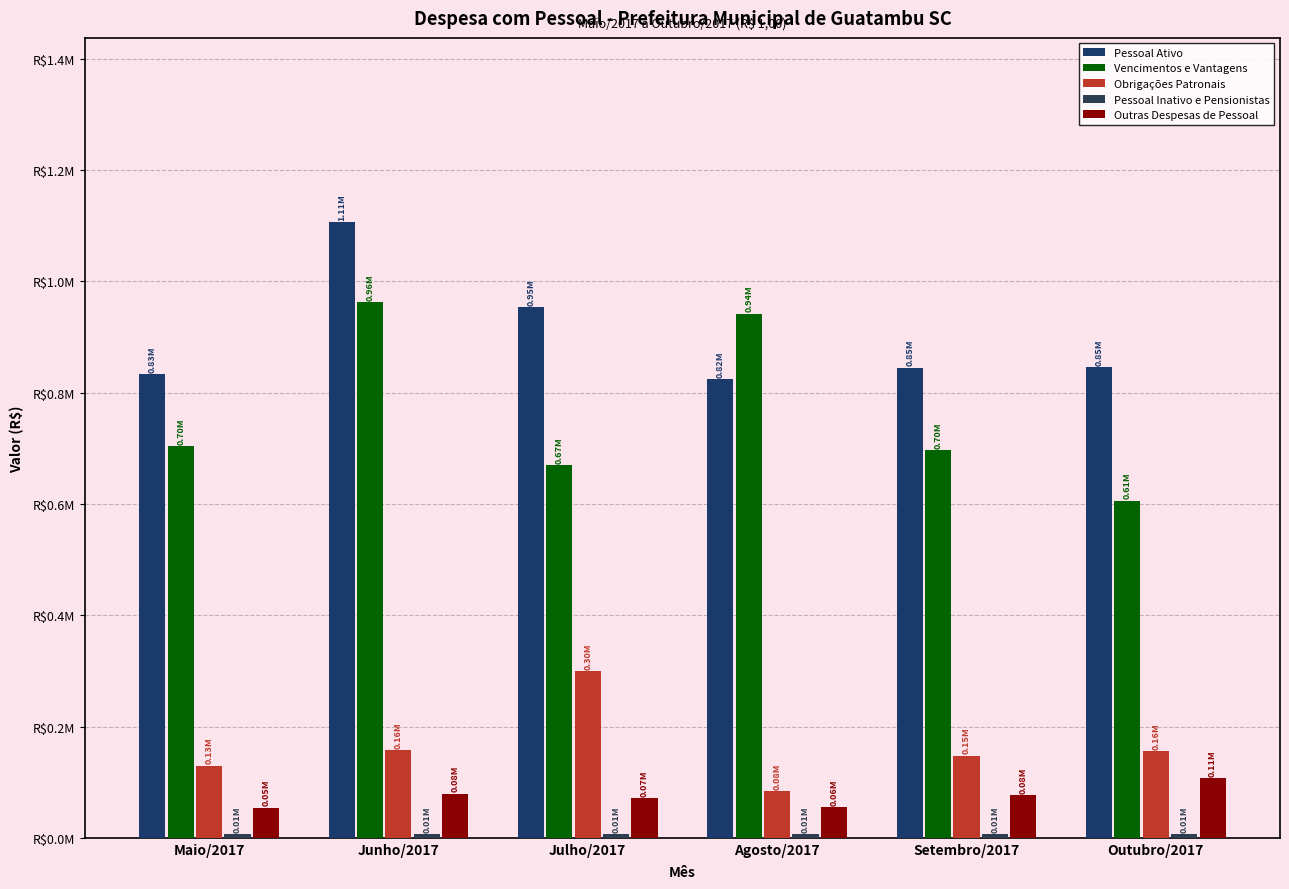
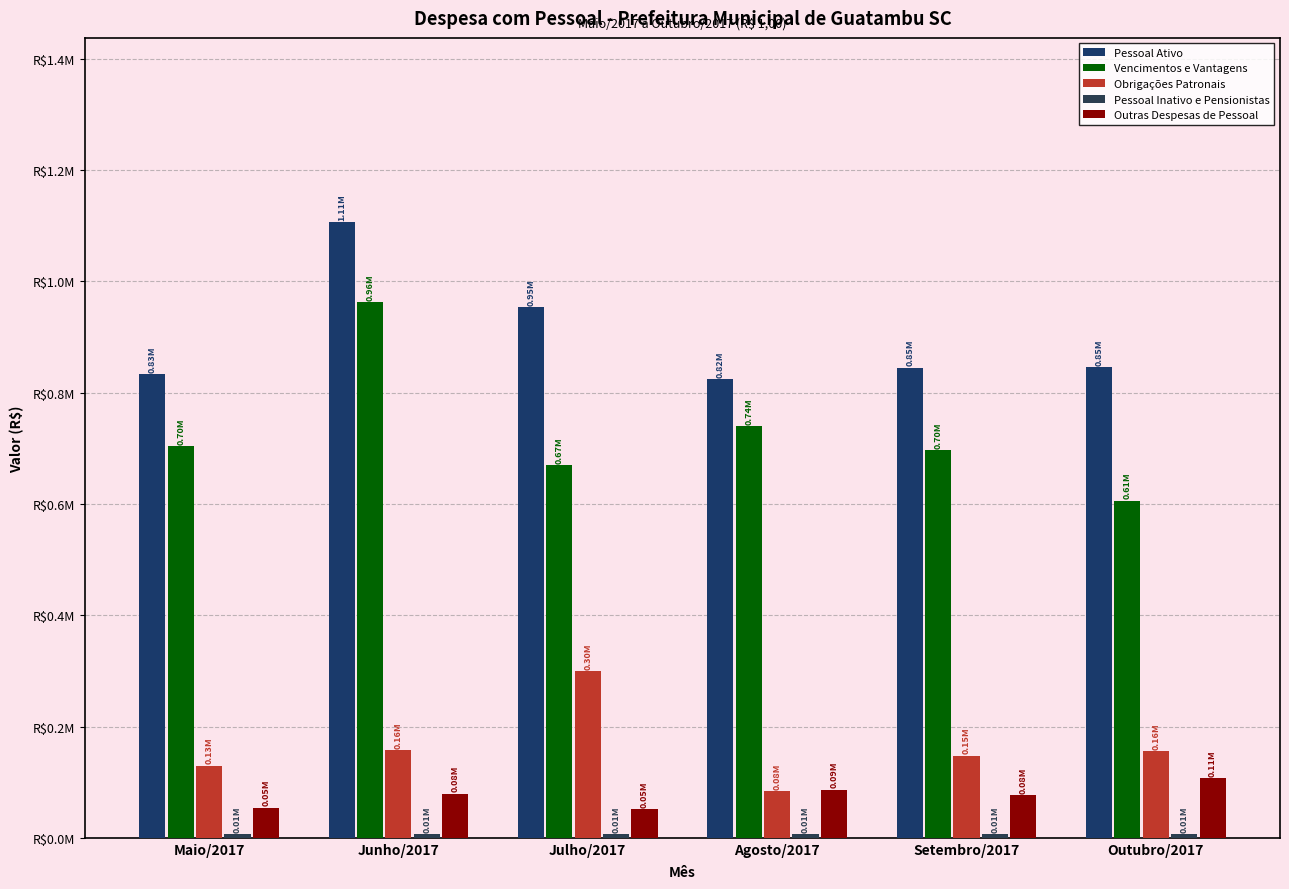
  {
    "Vencimentos e Vantagens": {
      "Maio/2017": "0.70M",
      "Junho/2017": "0.96M",
      "Julho/2017": "0.67M",
-     "Agosto/2017": "0.94M",
+     "Agosto/2017": "0.74M",
      "Setembro/2017": "0.70M",
      "Outubro/2017": "0.61M"
    },
    "Obrigações Patronais": {
      "Maio/2017": "0.13M",
      "Junho/2017": "0.16M",
      "Julho/2017": "0.30M",
      "Agosto/2017": "0.08M",
      "Setembro/2017": "0.15M",
      "Outubro/2017": "0.16M"
    },
    "Outras Despesas de Pessoal": {
      "Maio/2017": "0.05M",
      "Junho/2017": "0.08M",
-     "Julho/2017": "0.07M",
-     "Agosto/2017": "0.06M",
+     "Julho/2017": "0.05M",
+     "Agosto/2017": "0.09M",
      "Setembro/2017": "0.08M",
      "Outubro/2017": "0.11M"
    }
  }
